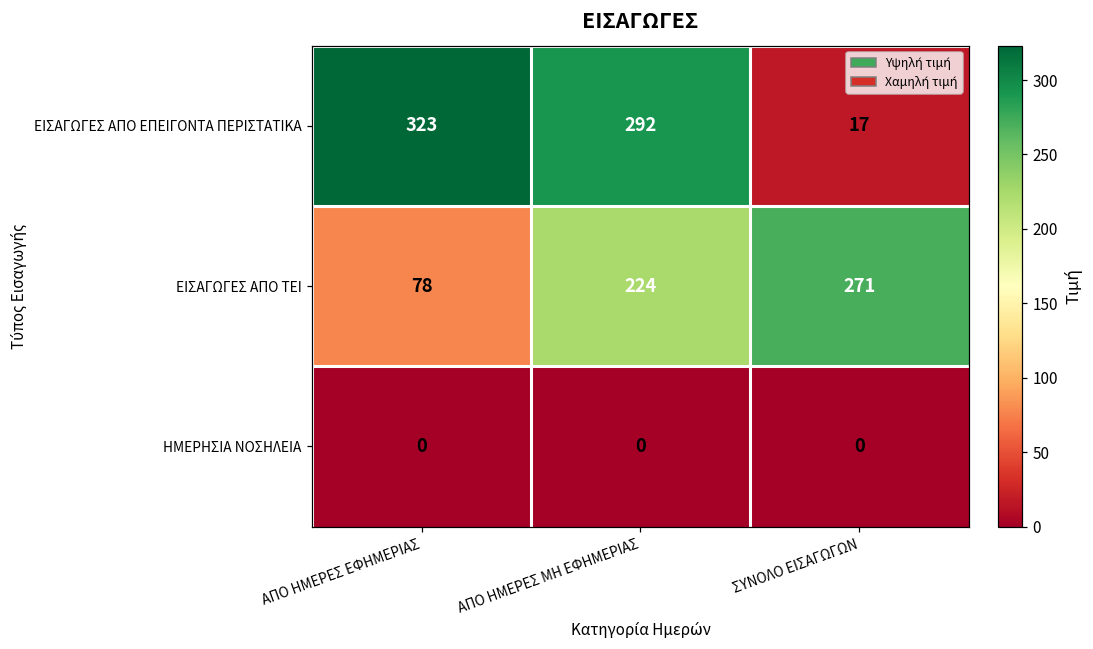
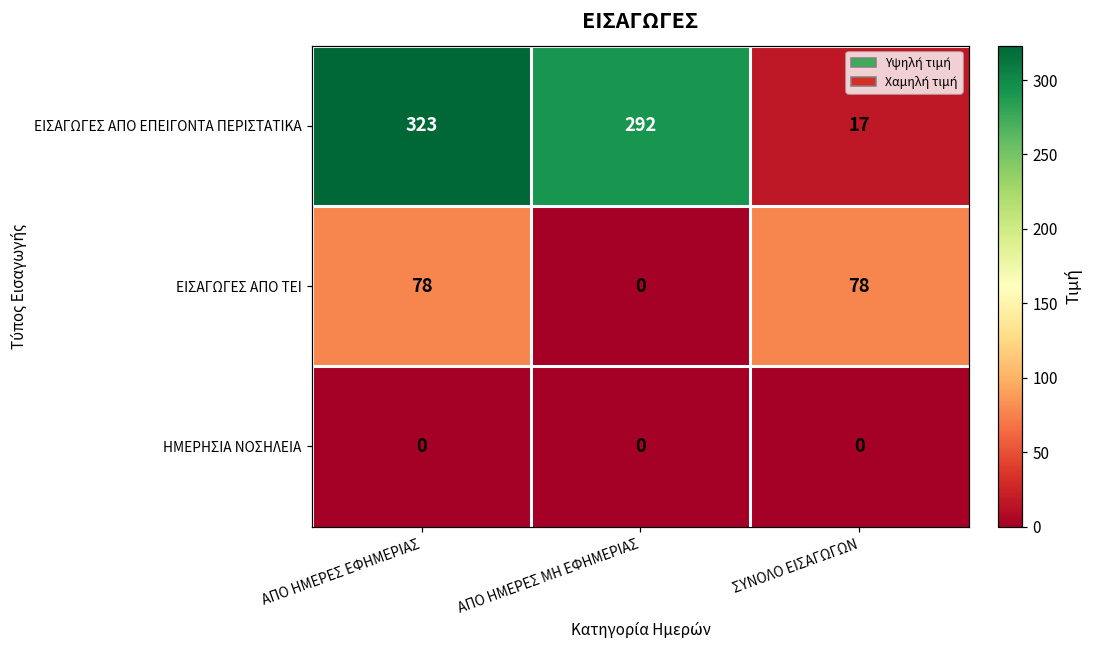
  {
    "ΕΙΣΑΓΩΓΕΣ ΑΠΟ ΕΠΕΙΓΟΝΤΑ ΠΕΡΙΣΤΑΤΙΚΑ": {
      "ΑΠΟ ΗΜΕΡΕΣ ΕΦΗΜΕΡΙΑΣ": 323,
      "ΑΠΟ ΗΜΕΡΕΣ ΜΗ ΕΦΗΜΕΡΙΑΣ": 292,
      "ΣΥΝΟΛΟ ΕΙΣΑΓΩΓΩΝ": 17
    },
    "ΕΙΣΑΓΩΓΕΣ ΑΠΟ ΤΕΙ": {
      "ΑΠΟ ΗΜΕΡΕΣ ΕΦΗΜΕΡΙΑΣ": 78,
-     "ΑΠΟ ΗΜΕΡΕΣ ΜΗ ΕΦΗΜΕΡΙΑΣ": 224,
-     "ΣΥΝΟΛΟ ΕΙΣΑΓΩΓΩΝ": 271
+     "ΑΠΟ ΗΜΕΡΕΣ ΜΗ ΕΦΗΜΕΡΙΑΣ": 0,
+     "ΣΥΝΟΛΟ ΕΙΣΑΓΩΓΩΝ": 78
    },
    "ΗΜΕΡΗΣΙΑ ΝΟΣΗΛΕΙΑ": {
      "ΑΠΟ ΗΜΕΡΕΣ ΕΦΗΜΕΡΙΑΣ": 0,
      "ΑΠΟ ΗΜΕΡΕΣ ΜΗ ΕΦΗΜΕΡΙΑΣ": 0,
      "ΣΥΝΟΛΟ ΕΙΣΑΓΩΓΩΝ": 0
    }
  }
